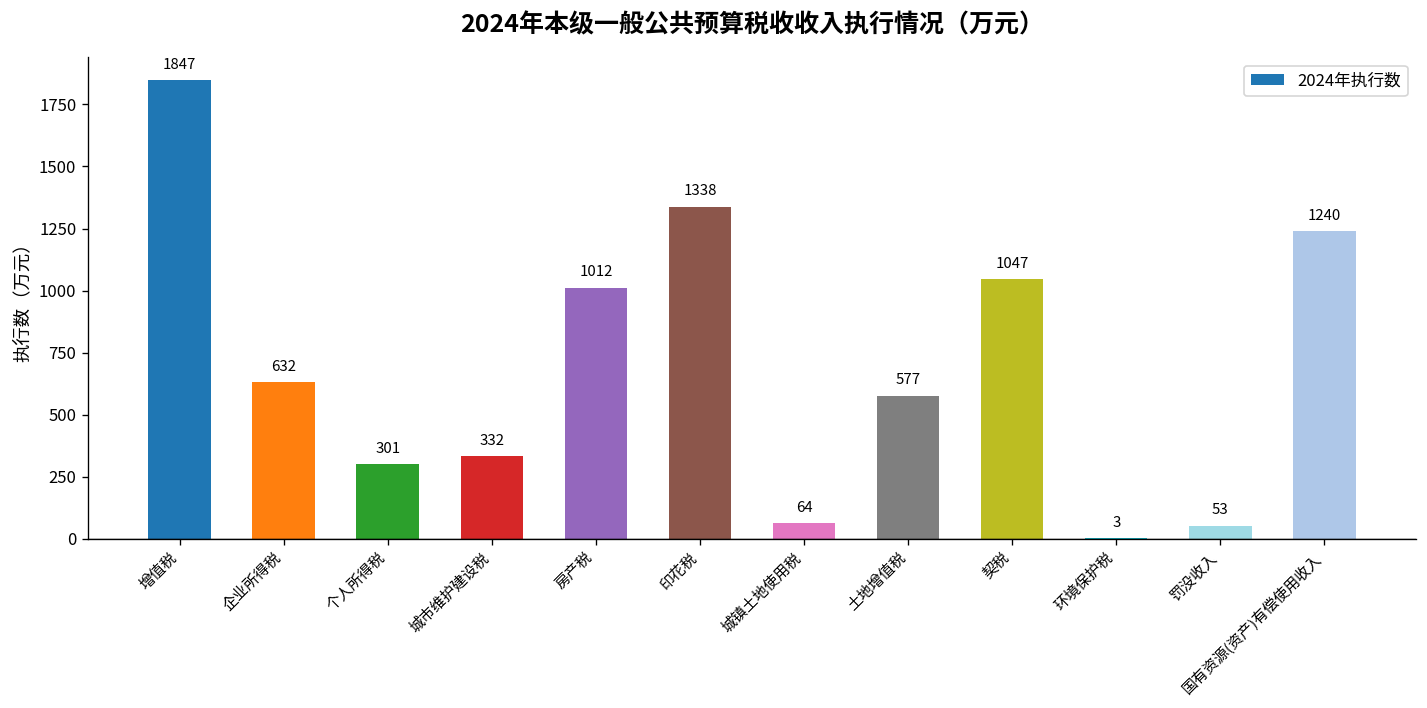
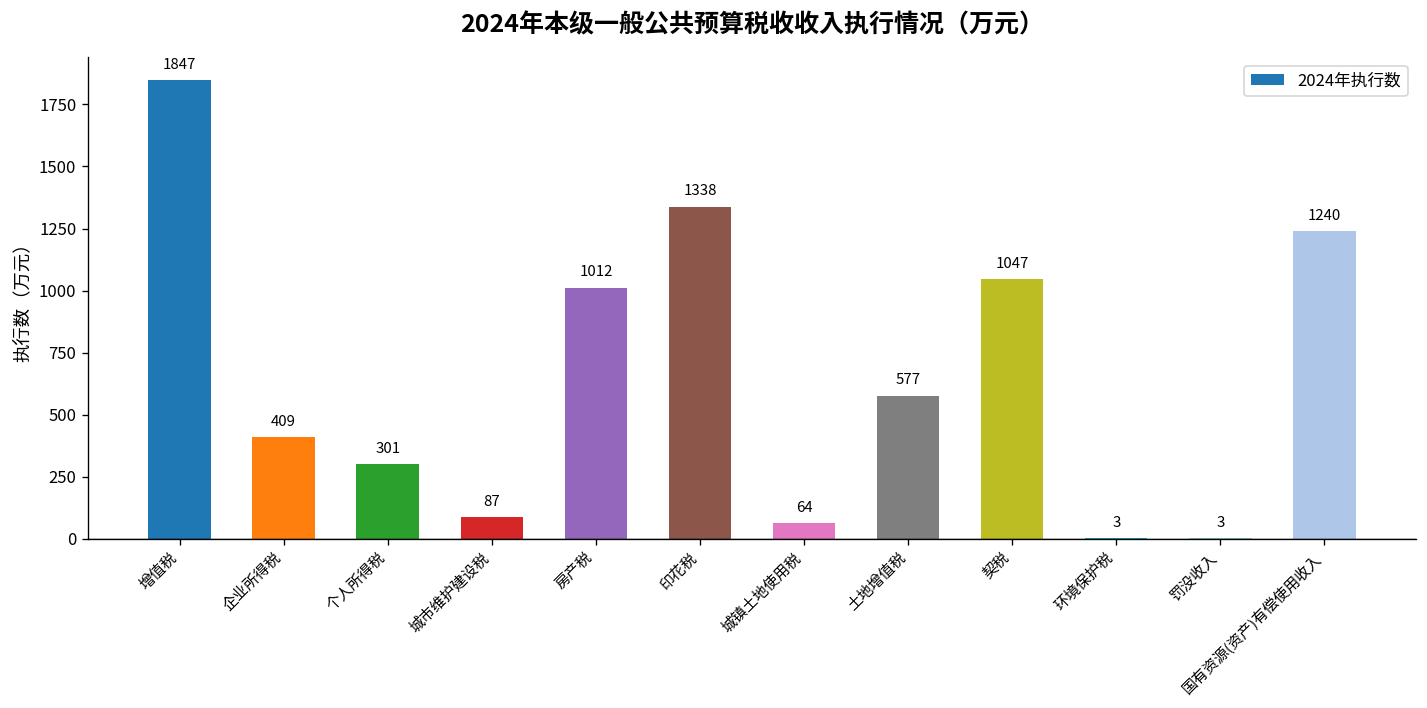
  {
    "增值税": 1847,
-   "企业所得税": 632,
+   "企业所得税": 409,
    "个人所得税": 301,
-   "城市维护建设税": 332,
+   "城市维护建设税": 87,
    "房产税": 1012,
    "印花税": 1338,
    "城镇土地使用税": 64,
    "土地增值税": 577,
    "契税": 1047,
    "环境保护税": 3,
-   "罚没收入": 53,
+   "罚没收入": 3,
    "国有资源(资产)有偿使用收入": 1240
  }
